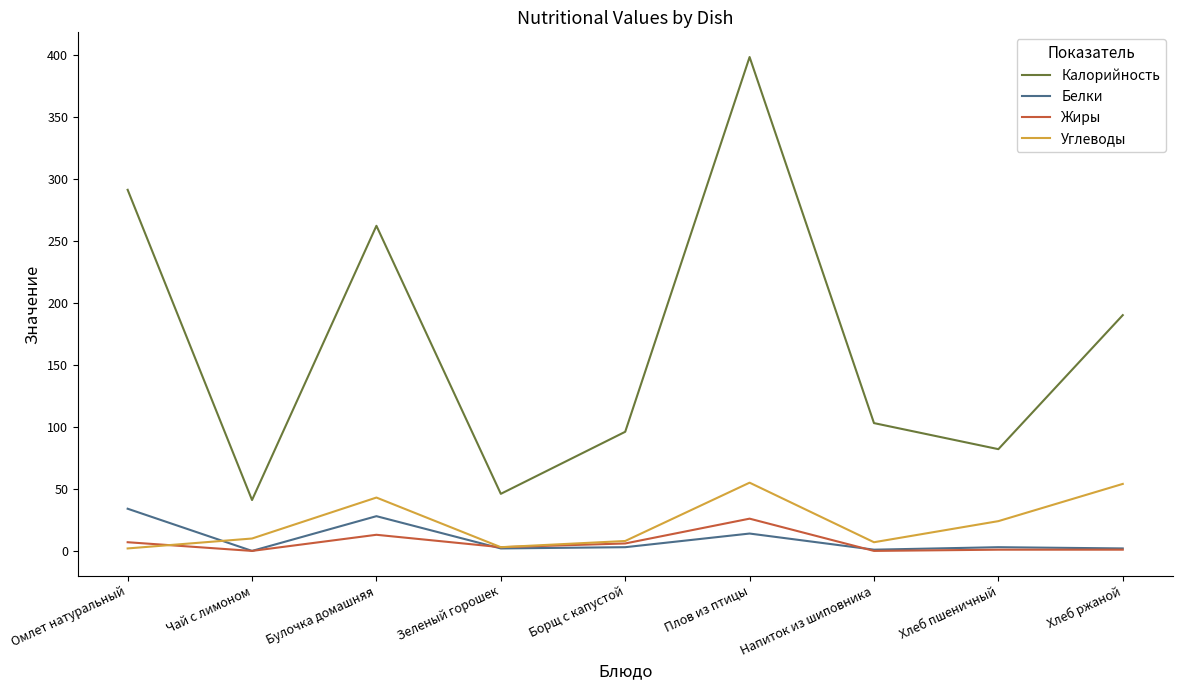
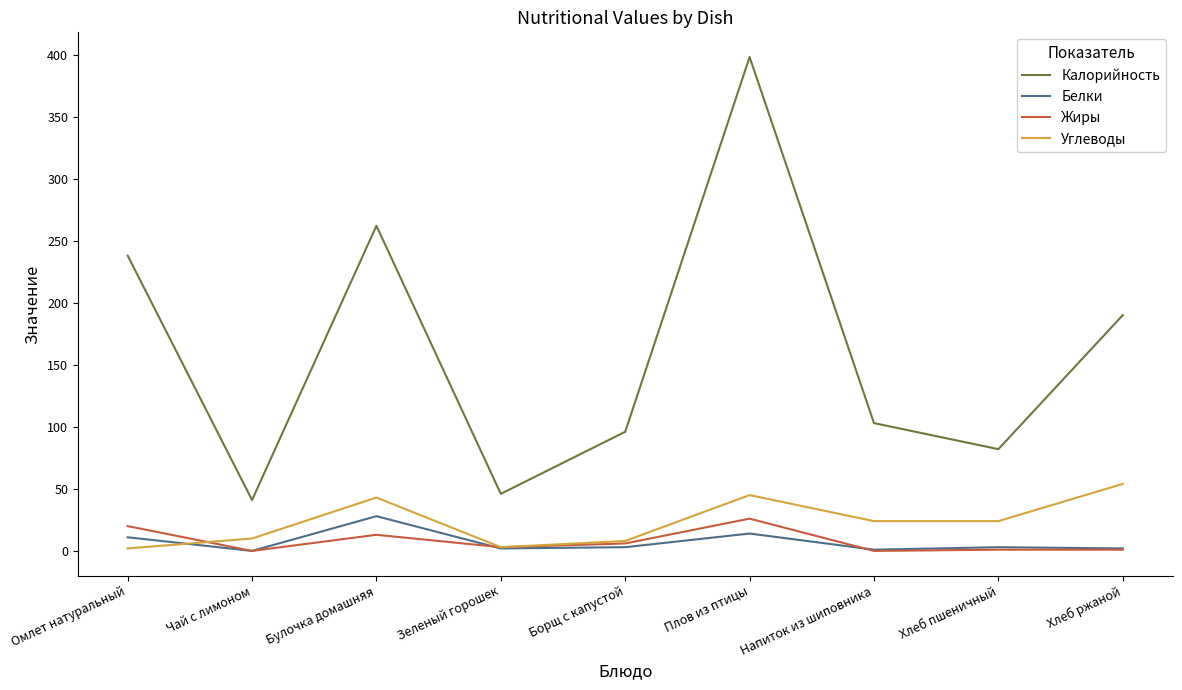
  {
    "Калорийность": {
-     "Омлет натуральный": 291,
+     "Омлет натуральный": 238,
      "Чай с лимоном": 41,
      "Булочка домашняя": 262,
      "Зеленый горошек": 46,
      "Борщ с капустой": 96,
      "Плов из птицы": 398,
      "Напиток из шиповника": 103,
      "Хлеб пшеничный": 82,
      "Хлеб ржаной": 190
    },
    "Белки": {
-     "Омлет натуральный": 34,
+     "Омлет натуральный": 11,
      "Булочка домашняя": 28,
      "Борщ с капустой": 3,
      "Плов из птицы": 14
    },
    "Жиры": {
-     "Омлет натуральный": 7,
+     "Омлет натуральный": 20,
      "Булочка домашняя": 13,
      "Плов из птицы": 26
    },
    "Углеводы": {
      "Омлет натуральный": 2,
      "Чай с лимоном": 10,
      "Булочка домашняя": 43,
-     "Плов из птицы": 55,
-     "Напиток из шиповника": 7,
+     "Плов из птицы": 45,
+     "Напиток из шиповника": 24,
      "Хлеб пшеничный": 24,
      "Хлеб ржаной": 54
    }
  }
